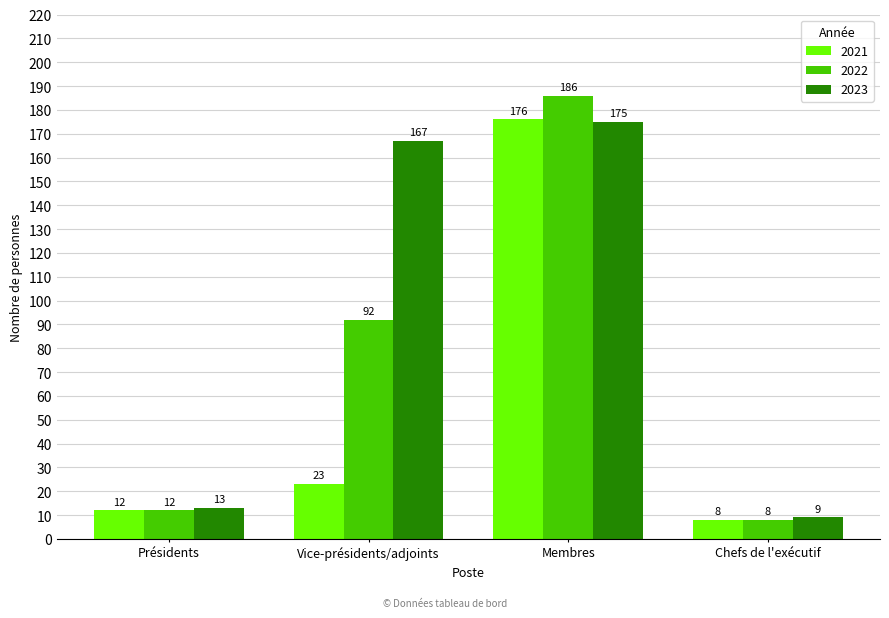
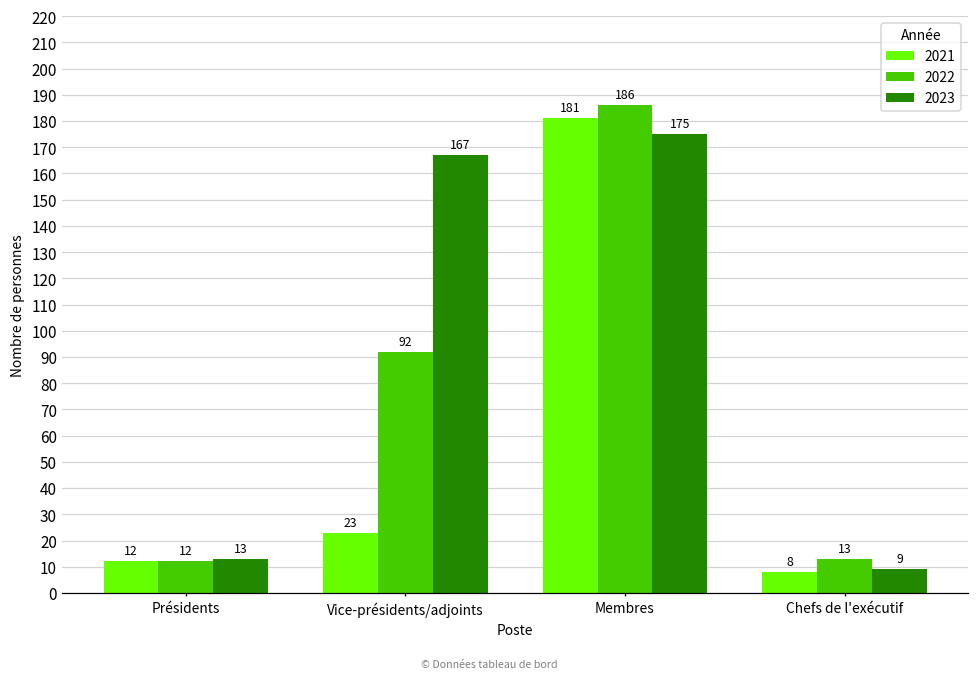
  {
    "2021": {
      "Présidents": 12,
      "Vice-présidents/adjoints": 23,
-     "Membres": 176,
+     "Membres": 181,
      "Chefs de l'exécutif": 8
    },
    "2022": {
      "Présidents": 12,
      "Vice-présidents/adjoints": 92,
      "Membres": 186,
-     "Chefs de l'exécutif": 8
+     "Chefs de l'exécutif": 13
    },
    "2023": {
      "Présidents": 13,
      "Vice-présidents/adjoints": 167,
      "Membres": 175,
      "Chefs de l'exécutif": 9
    }
  }
